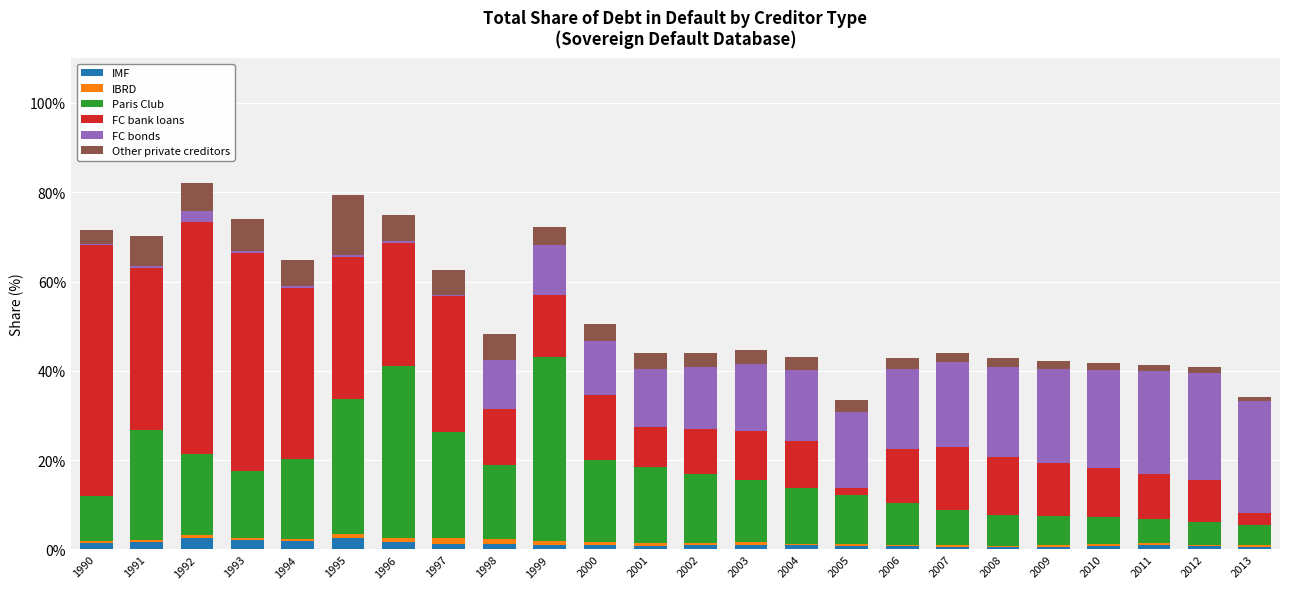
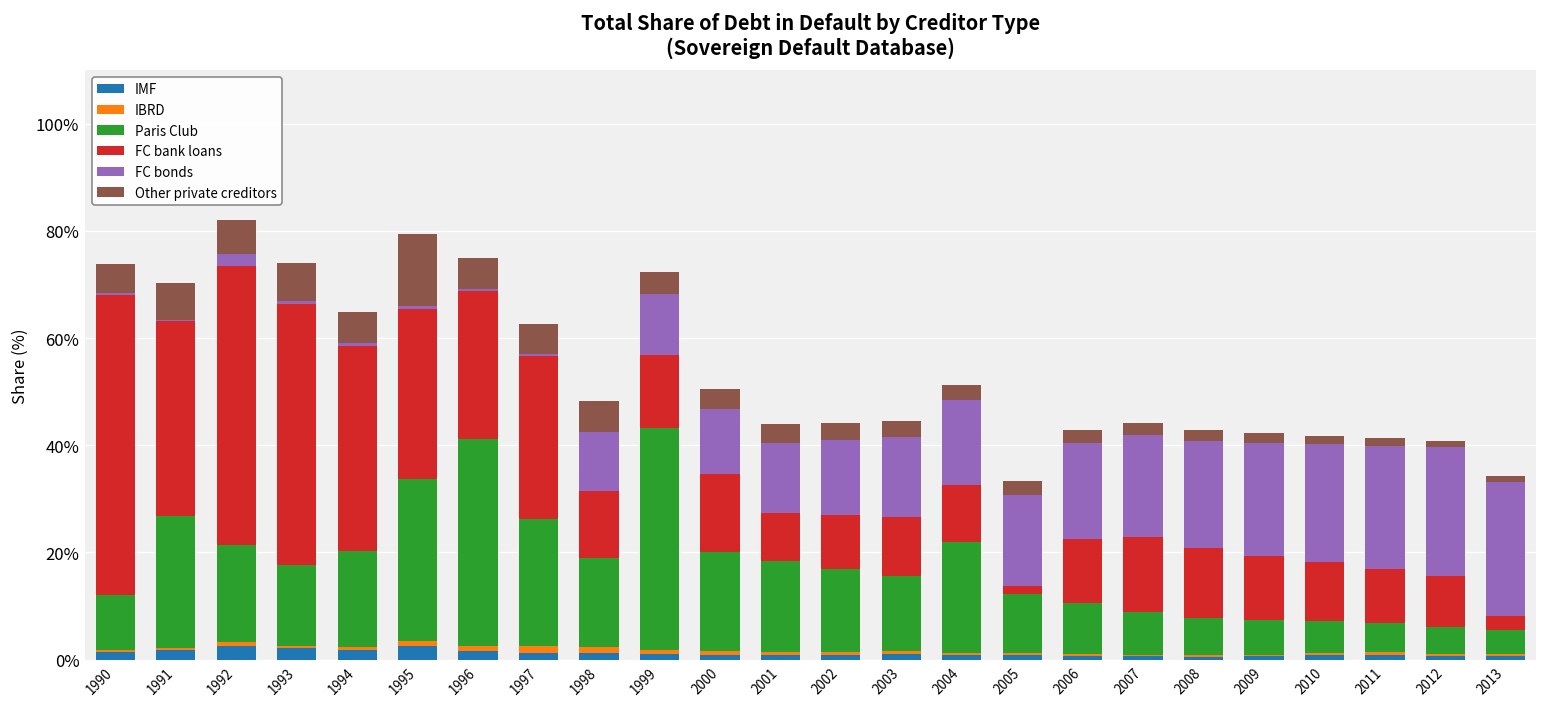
  {
    "IMF": {
      "1990": "1%",
      "1991": "2%",
      "1992": "3%",
      "1993": "2%",
      "1994": "2%",
      "1995": "3%",
      "1996": "2%",
      "1997": "1%",
      "1998": "1%",
      "1999": "1%",
      "2000": "1%",
      "2001": "1%",
      "2002": "1%",
      "2003": "1%",
      "2004": "1%",
      "2005": "1%",
      "2006": "1%",
      "2007": "1%",
      "2009": "1%",
      "2010": "1%",
      "2011": "1%",
      "2012": "1%",
      "2013": "1%"
    },
    "Paris Club": {
      "1990": "10%",
      "1991": "25%",
      "1992": "18%",
      "1993": "15%",
      "1994": "18%",
      "1995": "30%",
      "1996": "39%",
      "1997": "24%",
      "1998": "17%",
      "1999": "41%",
      "2000": "19%",
      "2001": "17%",
      "2002": "16%",
      "2003": "14%",
-     "2004": "13%",
+     "2004": "21%",
      "2005": "11%",
      "2006": "10%",
      "2007": "8%",
      "2008": "7%",
      "2009": "7%",
      "2010": "6%",
      "2011": "6%",
      "2012": "5%",
      "2013": "5%"
    },
    "FC bank loans": {
      "1990": "56%",
      "1991": "36%",
      "1992": "52%",
      "1993": "49%",
      "1994": "38%",
      "1995": "32%",
      "1996": "28%",
      "1997": "30%",
      "1998": "13%",
      "1999": "14%",
      "2000": "15%",
      "2001": "9%",
      "2002": "10%",
      "2003": "11%",
      "2004": "11%",
      "2005": "2%",
      "2006": "12%",
      "2007": "14%",
      "2008": "13%",
      "2009": "12%",
      "2010": "11%",
      "2011": "10%",
      "2012": "10%",
      "2013": "3%"
    },
    "FC bonds": {
      "1992": "2%",
      "1993": "1%",
      "1998": "11%",
      "1999": "11%",
      "2000": "12%",
      "2001": "13%",
      "2002": "14%",
      "2003": "15%",
      "2004": "16%",
      "2005": "17%",
      "2006": "18%",
      "2007": "19%",
      "2008": "20%",
      "2009": "21%",
      "2010": "22%",
      "2011": "23%",
      "2012": "24%",
      "2013": "25%"
    },
    "Other private creditors": {
-     "1990": "3%",
+     "1990": "5%",
      "1991": "7%",
      "1992": "6%",
      "1993": "7%",
      "1994": "6%",
      "1995": "14%",
      "1996": "6%",
      "1997": "6%",
      "1998": "6%",
      "1999": "4%",
      "2000": "4%",
      "2001": "4%",
      "2002": "3%",
      "2003": "3%",
      "2004": "3%",
      "2005": "3%",
      "2006": "2%",
      "2007": "2%",
      "2008": "2%",
      "2009": "2%",
      "2010": "2%",
      "2011": "1%",
      "2012": "1%",
      "2013": "1%"
    }
  }
